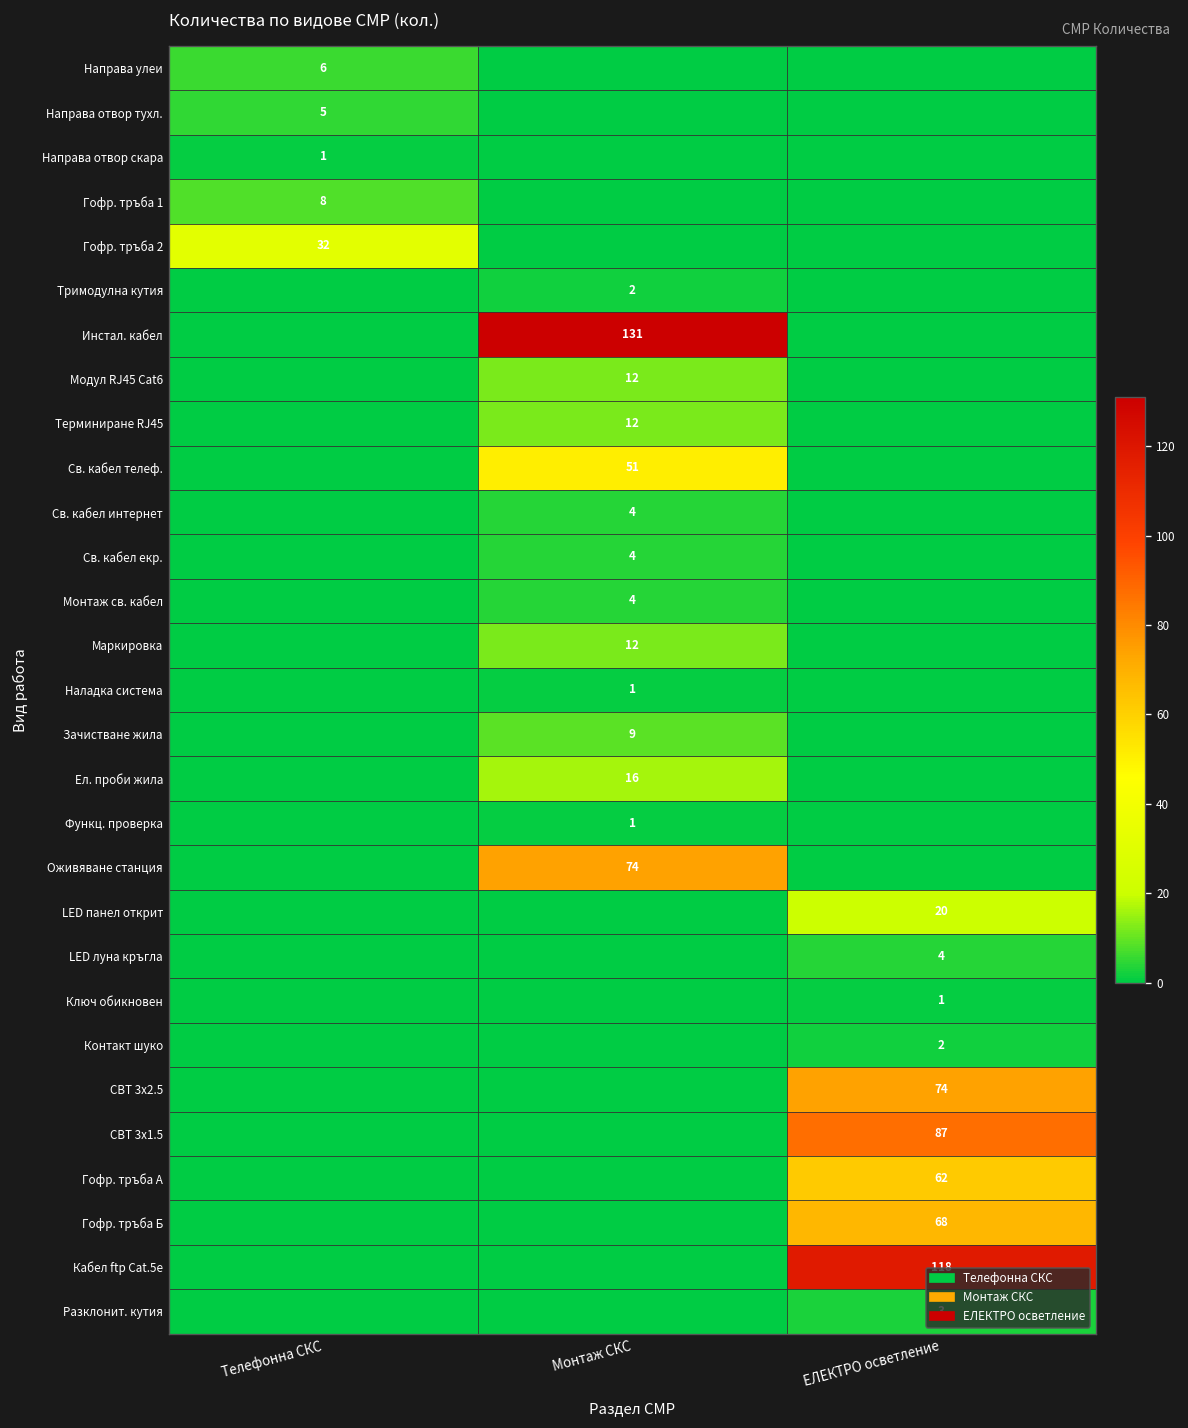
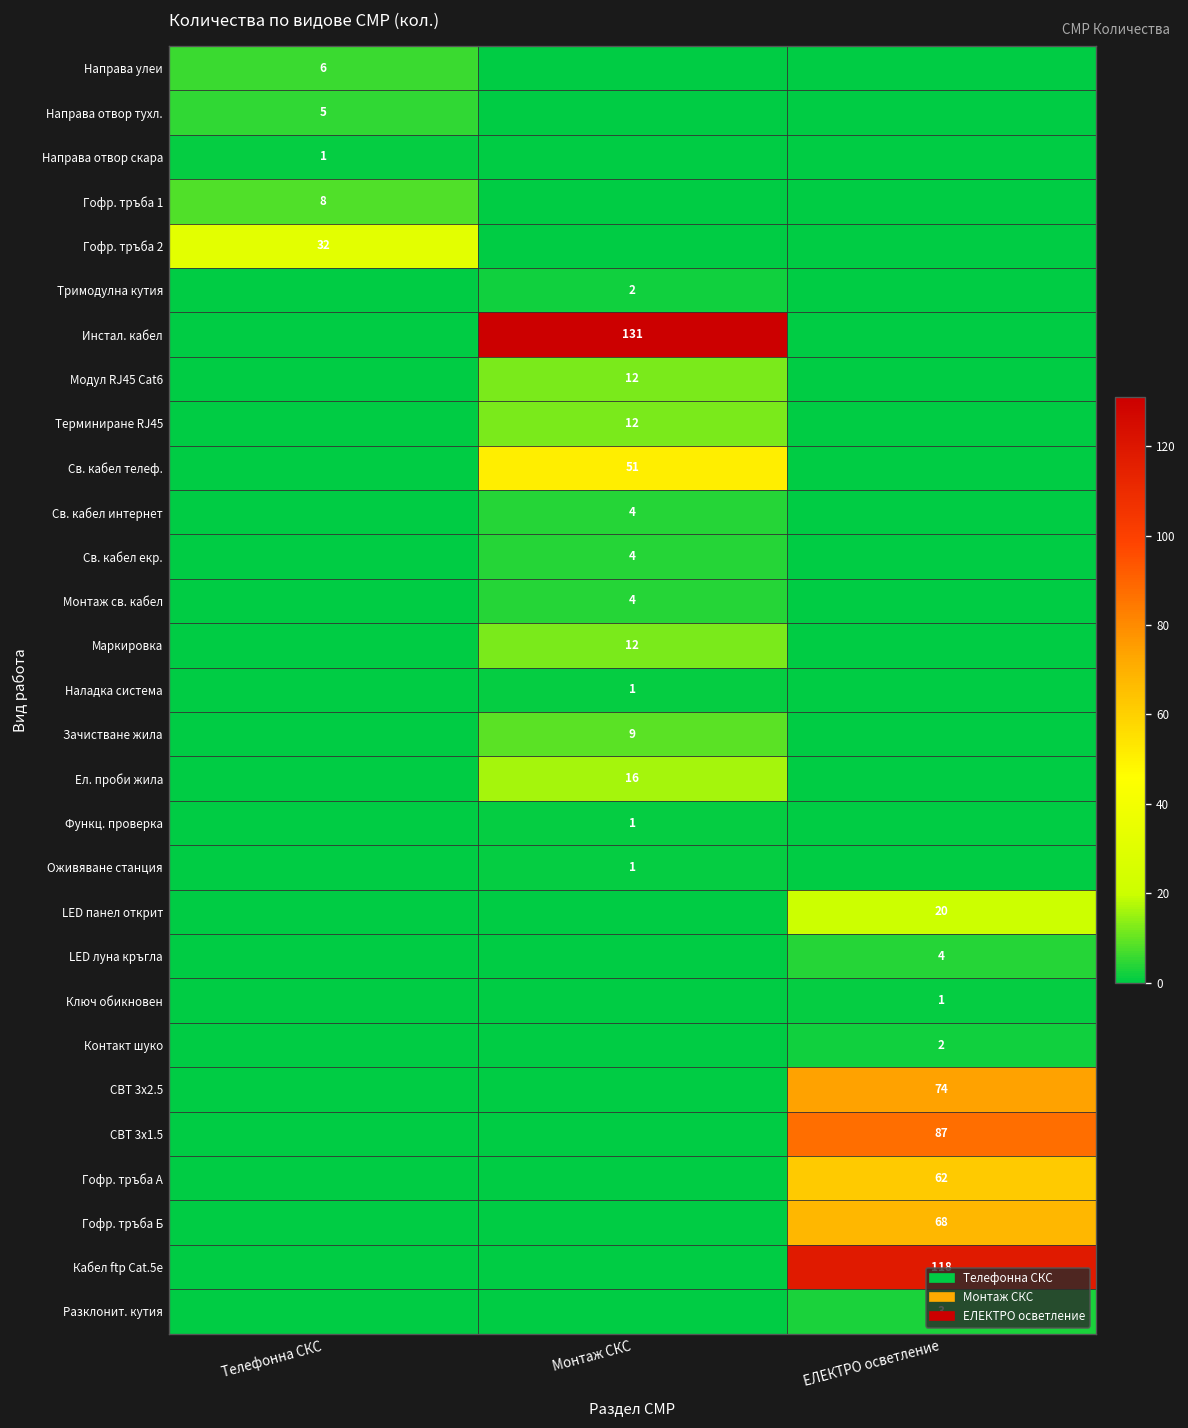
  {
    "Направа улеи": {
      "Телефонна СКС": 6
    },
    "Направа отвор тухл.": {
      "Телефонна СКС": 5
    },
    "Направа отвор скара": {
      "Телефонна СКС": 1
    },
    "Гофр. тръба 1": {
      "Телефонна СКС": 8
    },
    "Гофр. тръба 2": {
      "Телефонна СКС": 32
    },
    "Тримодулна кутия": {
      "Монтаж СКС": 2
    },
    "Инстал. кабел": {
      "Монтаж СКС": 131
    },
    "Модул RJ45 Cat6": {
      "Монтаж СКС": 12
    },
    "Терминиране RJ45": {
      "Монтаж СКС": 12
    },
    "Св. кабел телеф.": {
      "Монтаж СКС": 51
    },
    "Св. кабел интернет": {
      "Монтаж СКС": 4
    },
    "Св. кабел екр.": {
      "Монтаж СКС": 4
    },
    "Монтаж св. кабел": {
      "Монтаж СКС": 4
    },
    "Маркировка": {
      "Монтаж СКС": 12
    },
    "Наладка система": {
      "Монтаж СКС": 1
    },
    "Зачистване жила": {
      "Монтаж СКС": 9
    },
    "Ел. проби жила": {
      "Монтаж СКС": 16
    },
    "Функц. проверка": {
      "Монтаж СКС": 1
    },
    "Оживяване станция": {
-     "Монтаж СКС": 74
+     "Монтаж СКС": 1
    },
    "LED панел открит": {
      "ЕЛЕКТРО осветление": 20
    },
    "LED луна кръгла": {
      "ЕЛЕКТРО осветление": 4
    },
    "Ключ обикновен": {
      "ЕЛЕКТРО осветление": 1
    },
    "Контакт шуко": {
      "ЕЛЕКТРО осветление": 2
    },
    "СВТ 3х2.5": {
      "ЕЛЕКТРО осветление": 74
    },
    "СВТ 3х1.5": {
      "ЕЛЕКТРО осветление": 87
    },
    "Гофр. тръба А": {
      "ЕЛЕКТРО осветление": 62
    },
    "Гофр. тръба Б": {
      "ЕЛЕКТРО осветление": 68
    }
  }
